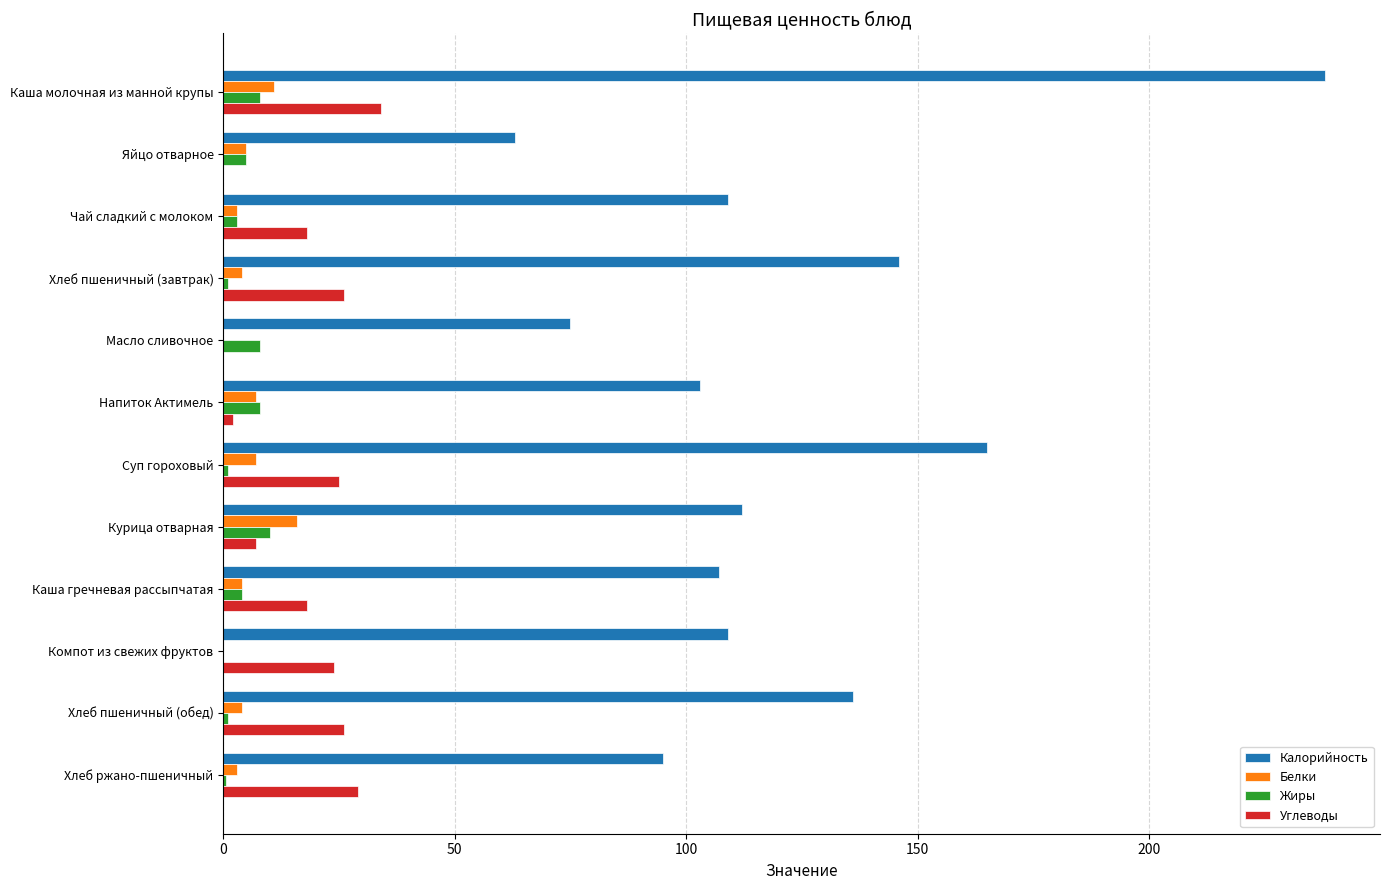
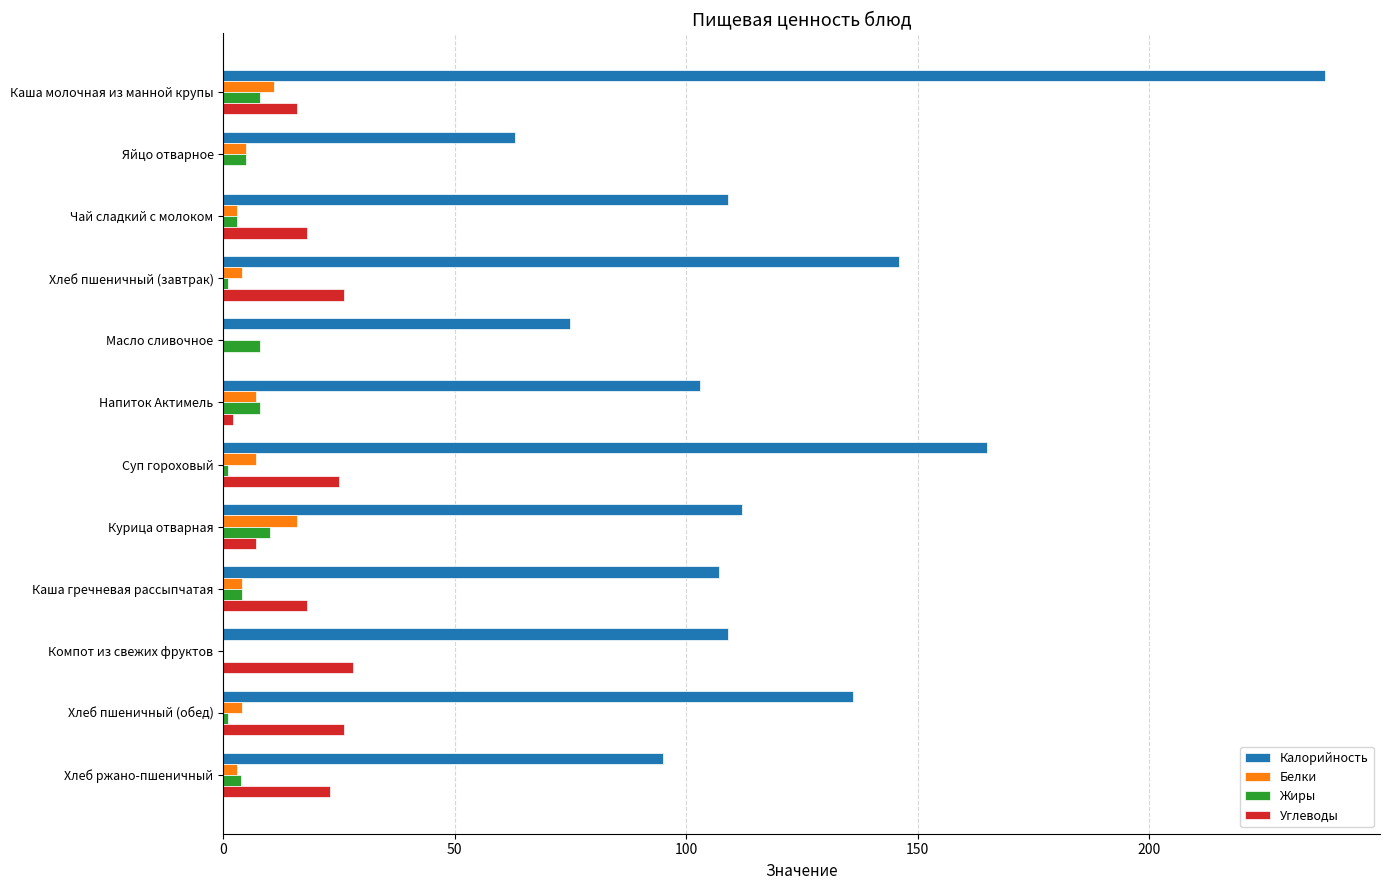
  {
    "Калорийность": {
      "Каша молочная из манной крупы": 238,
      "Яйцо отварное": 63,
      "Чай сладкий с молоком": 109,
      "Хлеб пшеничный (завтрак)": 146,
      "Масло сливочное": 75,
      "Напиток Актимель": 103,
      "Суп гороховый": 165,
      "Курица отварная": 112,
      "Каша гречневая рассыпчатая": 107,
      "Компот из свежих фруктов": 109,
      "Хлеб пшеничный (обед)": 136,
      "Хлеб ржано-пшеничный": 95
    },
    "Белки": {
      "Каша молочная из манной крупы": 11,
      "Яйцо отварное": 5,
      "Чай сладкий с молоком": 3,
      "Хлеб пшеничный (завтрак)": 4,
      "Масло сливочное": 0,
      "Напиток Актимель": 7,
      "Суп гороховый": 7,
      "Курица отварная": 16,
      "Каша гречневая рассыпчатая": 4,
      "Компот из свежих фруктов": 0,
      "Хлеб пшеничный (обед)": 4,
      "Хлеб ржано-пшеничный": 3
    },
    "Жиры": {
      "Каша молочная из манной крупы": 8,
      "Яйцо отварное": 5,
      "Чай сладкий с молоком": 3,
      "Хлеб пшеничный (завтрак)": 1,
      "Масло сливочное": 8,
      "Напиток Актимель": 8,
      "Суп гороховый": 1,
      "Курица отварная": 10,
      "Каша гречневая рассыпчатая": 4,
      "Компот из свежих фруктов": 0,
      "Хлеб пшеничный (обед)": 1,
-     "Хлеб ржано-пшеничный": 1
+     "Хлеб ржано-пшеничный": 4
    },
    "Углеводы": {
-     "Каша молочная из манной крупы": 34,
+     "Каша молочная из манной крупы": 16,
      "Яйцо отварное": 0,
      "Чай сладкий с молоком": 18,
      "Хлеб пшеничный (завтрак)": 26,
      "Масло сливочное": 0,
      "Напиток Актимель": 2,
      "Суп гороховый": 25,
      "Курица отварная": 7,
      "Каша гречневая рассыпчатая": 18,
-     "Компот из свежих фруктов": 24,
+     "Компот из свежих фруктов": 28,
      "Хлеб пшеничный (обед)": 26,
-     "Хлеб ржано-пшеничный": 29
+     "Хлеб ржано-пшеничный": 23
    }
  }
